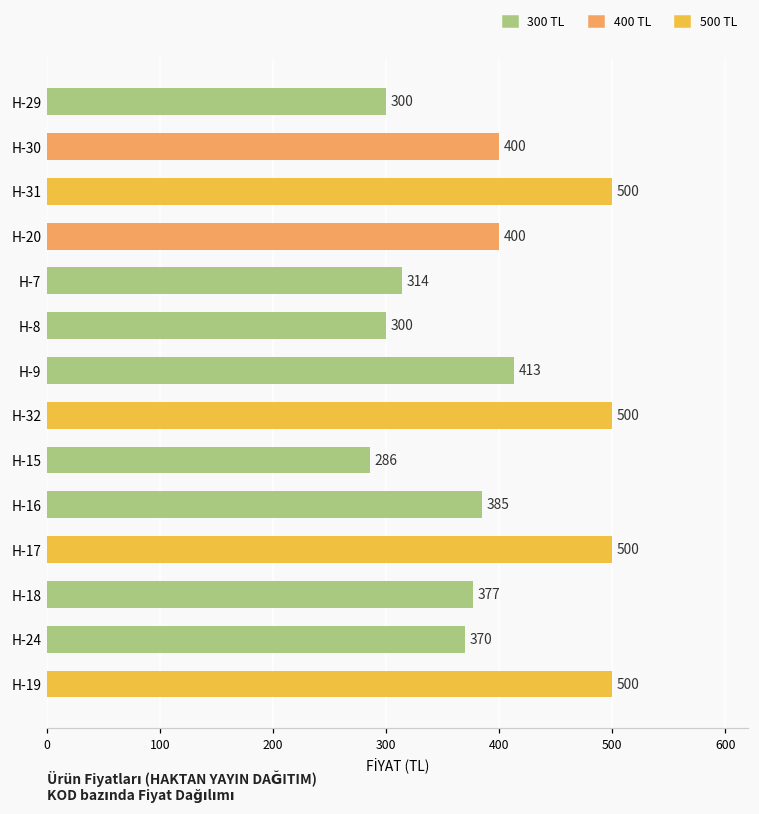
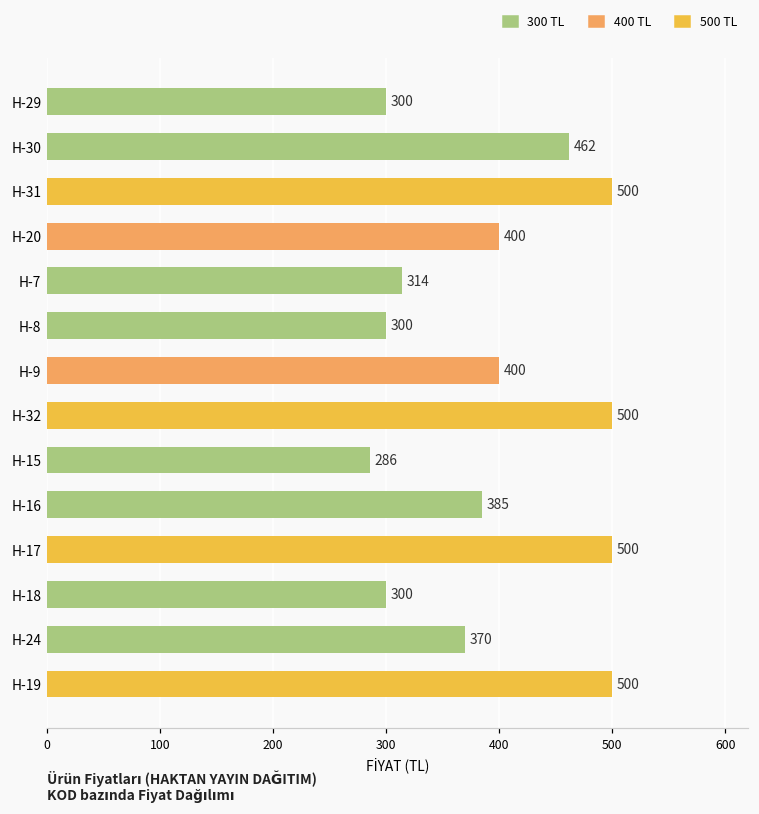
  {
    "H-29": 300,
-   "H-30": 400,
+   "H-30": 462,
    "H-31": 500,
    "H-20": 400,
    "H-7": 314,
    "H-8": 300,
-   "H-9": 413,
+   "H-9": 400,
    "H-32": 500,
    "H-15": 286,
    "H-16": 385,
    "H-17": 500,
-   "H-18": 377,
+   "H-18": 300,
    "H-24": 370,
    "H-19": 500
  }
